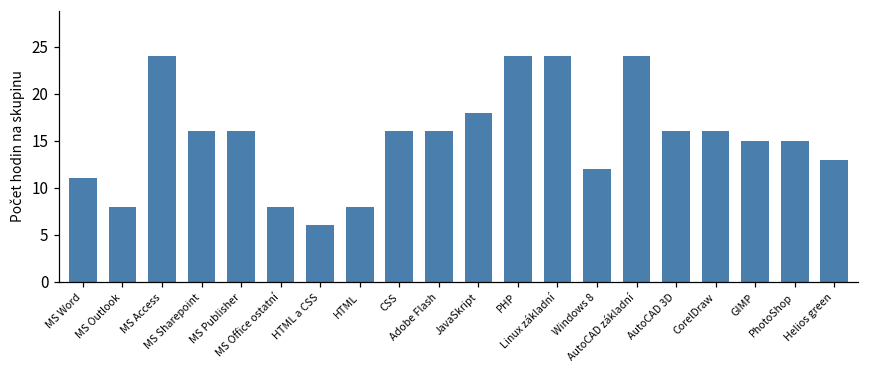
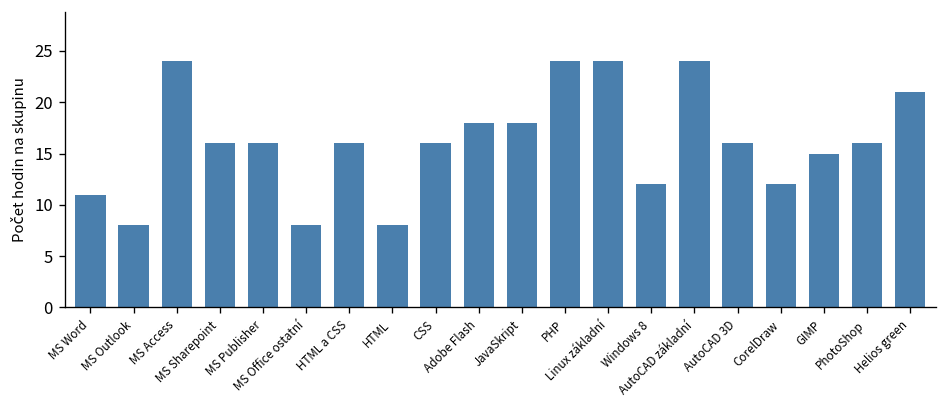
  {
    "MS Word": 11,
    "MS Outlook": 8,
    "MS Access": 24,
    "MS Sharepoint": 16,
    "MS Publisher": 16,
    "MS Office ostatní": 8,
-   "HTML a CSS": 6,
+   "HTML a CSS": 16,
    "HTML": 8,
    "CSS": 16,
-   "Adobe Flash": 16,
+   "Adobe Flash": 18,
    "JavaSkript": 18,
    "PHP": 24,
    "Linux základní": 24,
    "Windows 8": 12,
    "AutoCAD základní": 24,
    "AutoCAD 3D": 16,
-   "CorelDraw": 16,
+   "CorelDraw": 12,
    "GIMP": 15,
-   "PhotoShop": 15,
-   "Helios green": 13
+   "PhotoShop": 16,
+   "Helios green": 21
  }
